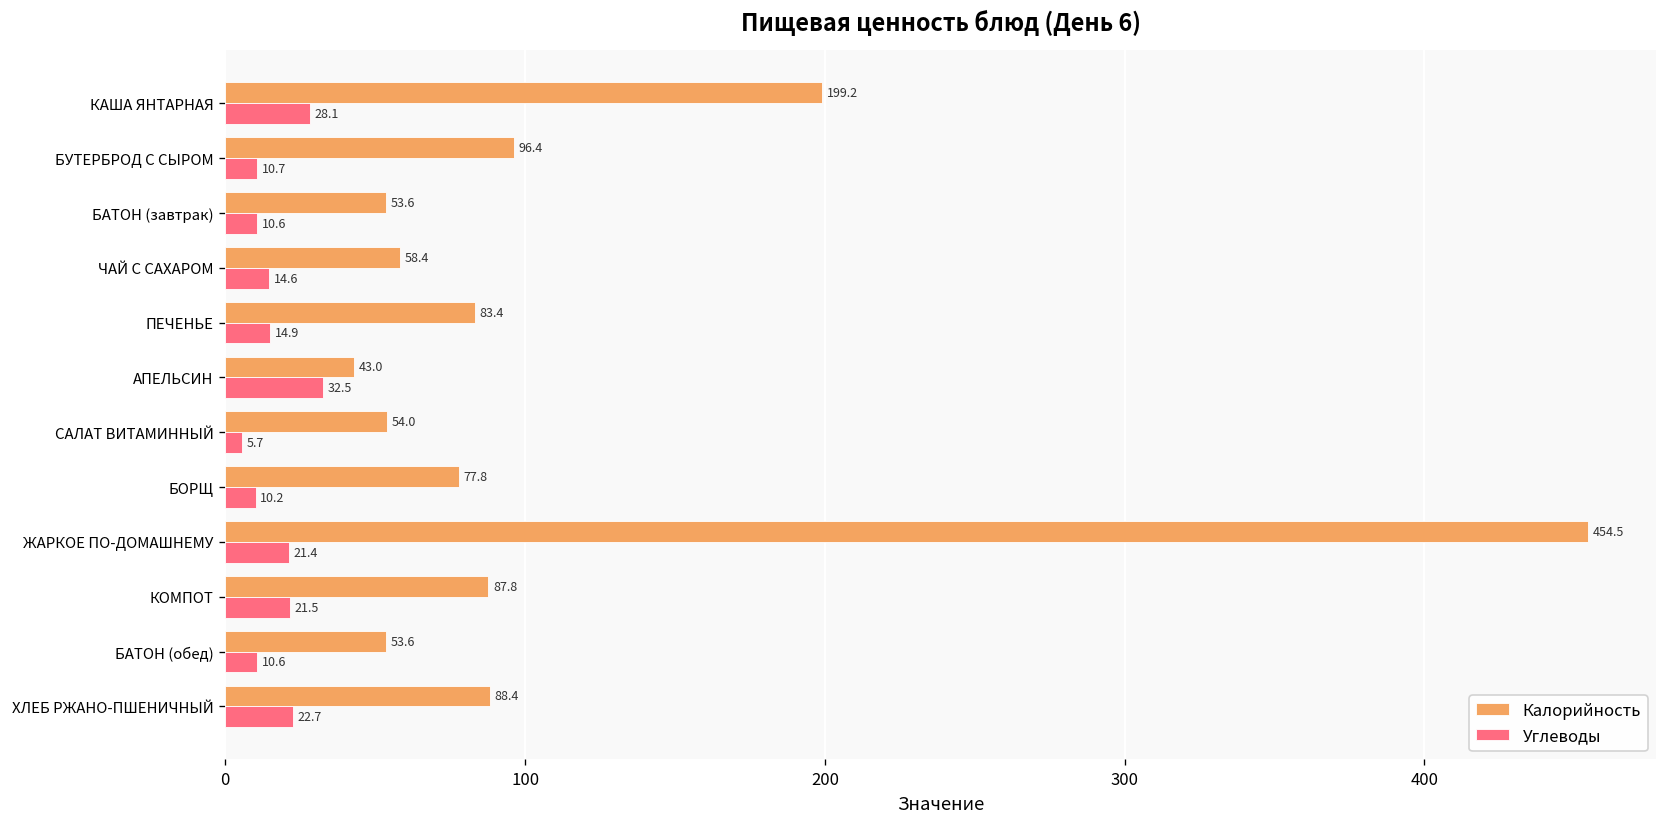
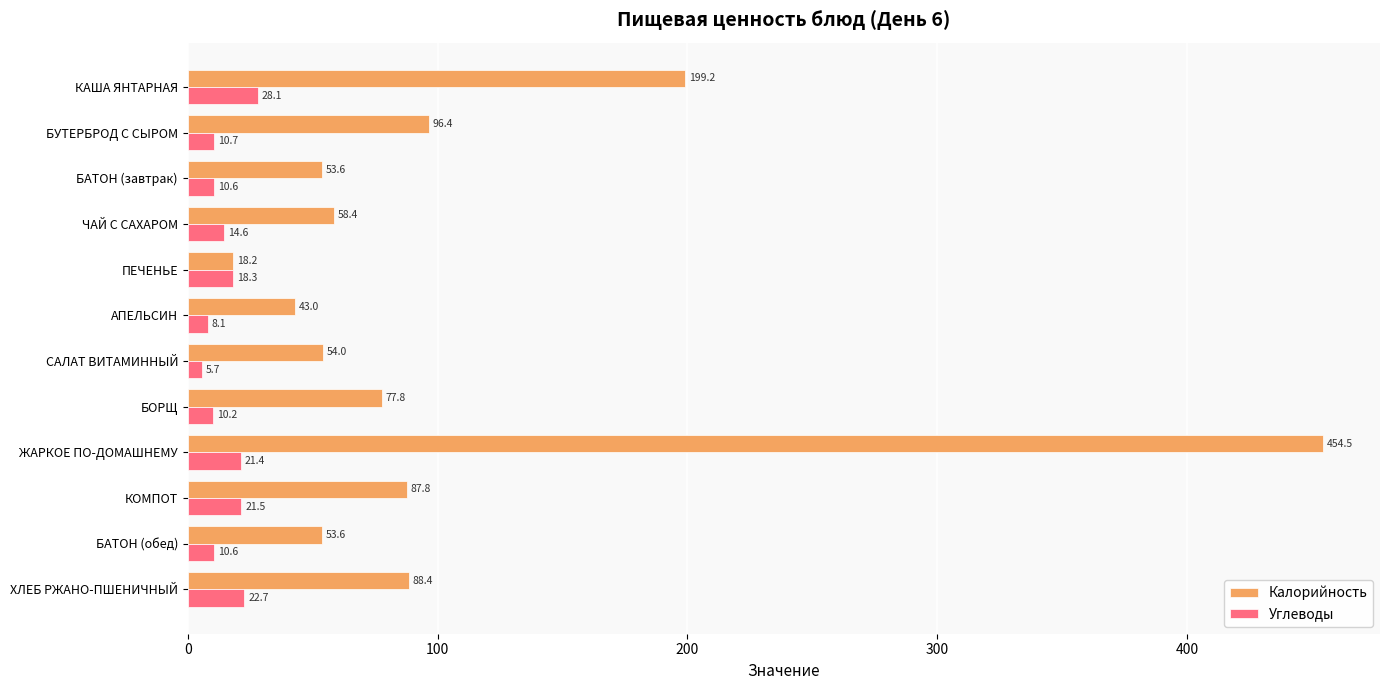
  {
    "Калорийность": {
      "КАША ЯНТАРНАЯ": 199.2,
      "БУТЕРБРОД С СЫРОМ": 96.4,
      "БАТОН (завтрак)": 53.6,
      "ЧАЙ С САХАРОМ": 58.4,
-     "ПЕЧЕНЬЕ": 83.4,
+     "ПЕЧЕНЬЕ": 18.2,
      "АПЕЛЬСИН": 43.0,
      "САЛАТ ВИТАМИННЫЙ": 54.0,
      "БОРЩ": 77.8,
      "ЖАРКОЕ ПО-ДОМАШНЕМУ": 454.5,
      "КОМПОТ": 87.8,
      "БАТОН (обед)": 53.6,
      "ХЛЕБ РЖАНО-ПШЕНИЧНЫЙ": 88.4
    },
    "Углеводы": {
      "КАША ЯНТАРНАЯ": 28.1,
      "БУТЕРБРОД С СЫРОМ": 10.7,
      "БАТОН (завтрак)": 10.6,
      "ЧАЙ С САХАРОМ": 14.6,
-     "ПЕЧЕНЬЕ": 14.9,
-     "АПЕЛЬСИН": 32.5,
+     "ПЕЧЕНЬЕ": 18.3,
+     "АПЕЛЬСИН": 8.1,
      "САЛАТ ВИТАМИННЫЙ": 5.7,
      "БОРЩ": 10.2,
      "ЖАРКОЕ ПО-ДОМАШНЕМУ": 21.4,
      "КОМПОТ": 21.5,
      "БАТОН (обед)": 10.6,
      "ХЛЕБ РЖАНО-ПШЕНИЧНЫЙ": 22.7
    }
  }
